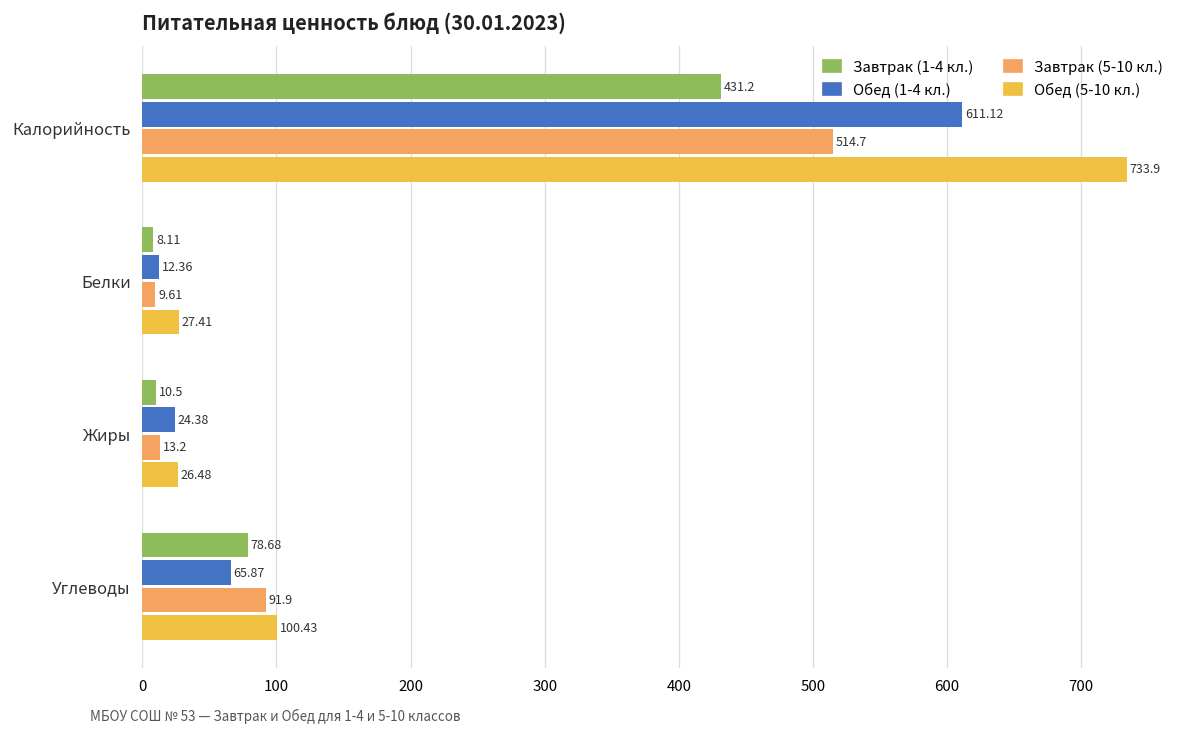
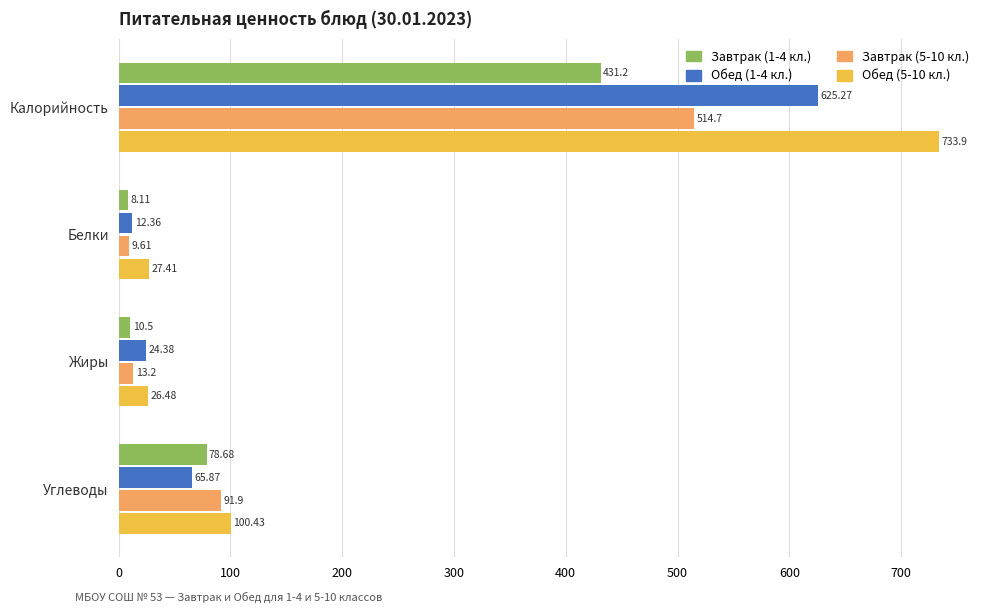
  {
    "Завтрак (1-4 кл.)": {
      "Калорийность": 431.2,
      "Белки": 8.11,
      "Жиры": 10.5,
      "Углеводы": 78.68
    },
    "Обед (1-4 кл.)": {
-     "Калорийность": 611.12,
+     "Калорийность": 625.27,
      "Белки": 12.36,
      "Жиры": 24.38,
      "Углеводы": 65.87
    }
  }
